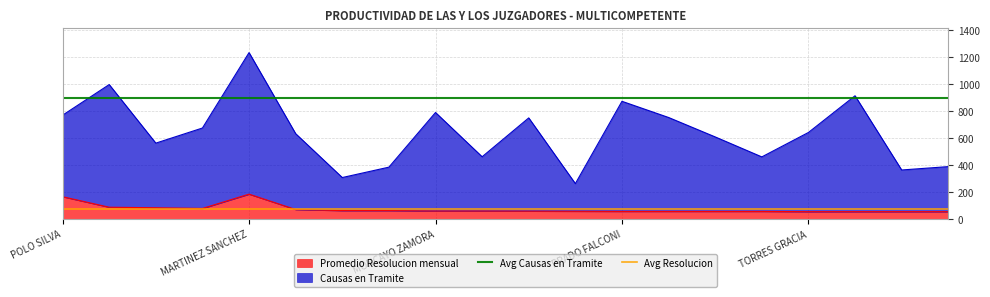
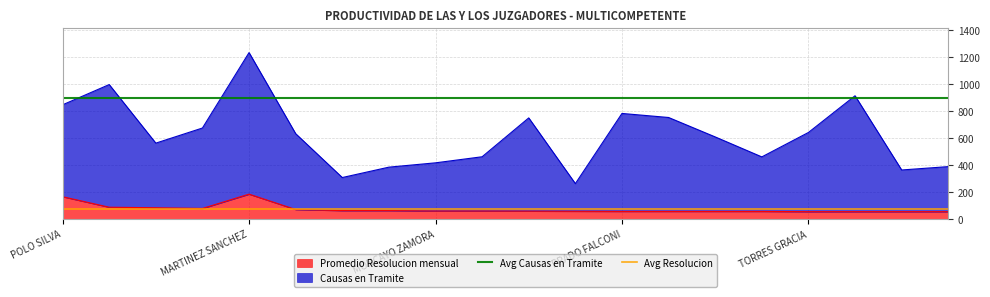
  {
    "Promedio Resolucion mensual": {
      "POLO SILVA": 170,
      "MARTINEZ SANCHEZ": 190,
      "MONCAYO ZAMORA": 60,
      "PRADO FALCONI": 60,
      "TORRES GRACIA": 60
    },
    "Causas en Tramite": {
-     "POLO SILVA": 600,
+     "POLO SILVA": 680,
      "MARTINEZ SANCHEZ": 1050,
-     "MONCAYO ZAMORA": 730,
-     "PRADO FALCONI": 820,
+     "MONCAYO ZAMORA": 360,
+     "PRADO FALCONI": 730,
      "TORRES GRACIA": 590
    }
  }
